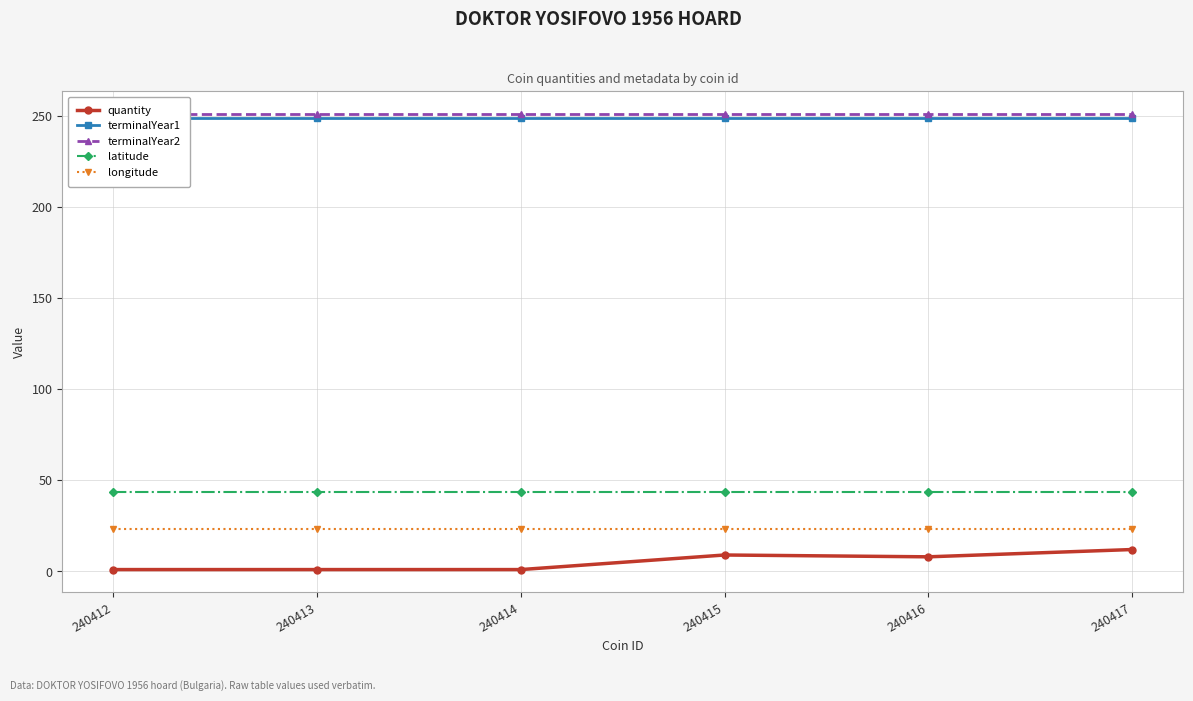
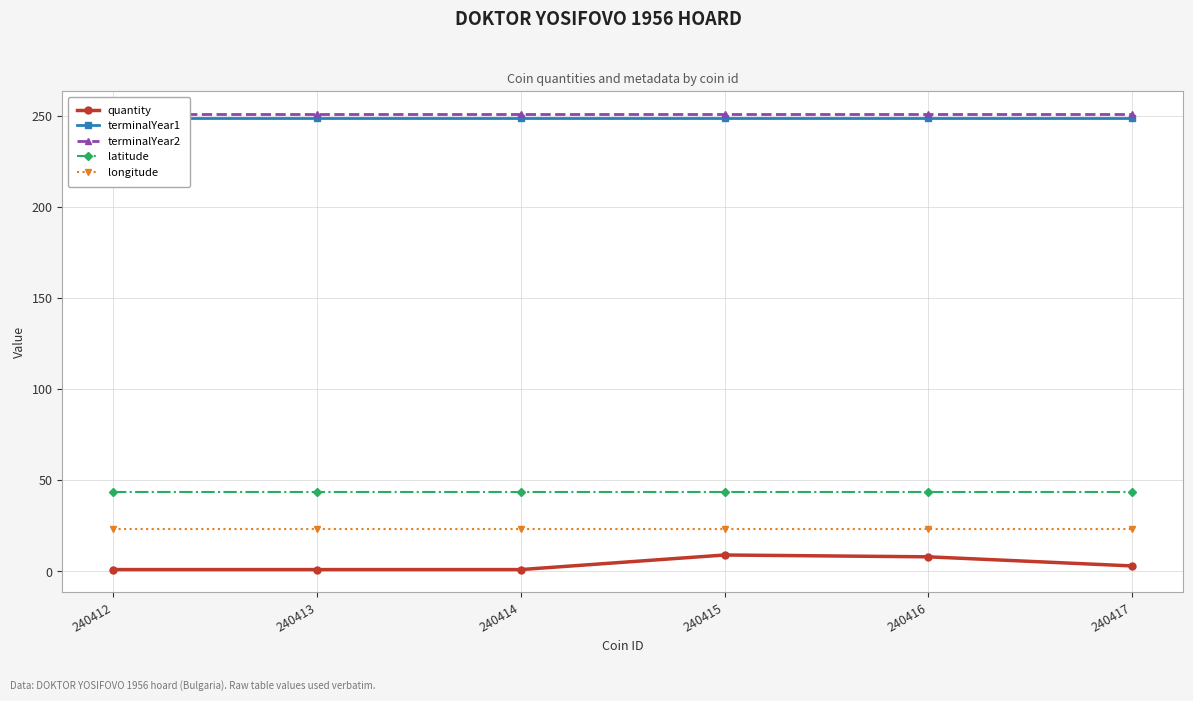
  {
    "quantity": {
      "240412": 1,
      "240413": 1,
      "240414": 1,
      "240415": 9,
      "240416": 8,
-     "240417": 12
+     "240417": 3
    },
    "terminalYear1": {
      "240413": 249,
      "240414": 249,
      "240415": 249,
      "240416": 249,
      "240417": 249
    },
    "terminalYear2": {
      "240413": 251,
      "240414": 251,
      "240415": 251,
      "240416": 251,
      "240417": 251
    },
    "latitude": {
      "240412": 44,
      "240413": 44,
      "240414": 44,
      "240415": 44,
      "240416": 44,
      "240417": 44
    },
    "longitude": {
      "240412": 23,
      "240413": 23,
      "240414": 23,
      "240415": 23,
      "240416": 23,
      "240417": 23
    }
  }
